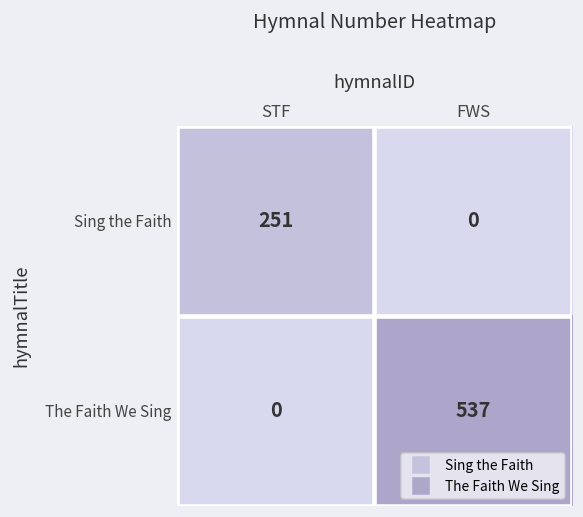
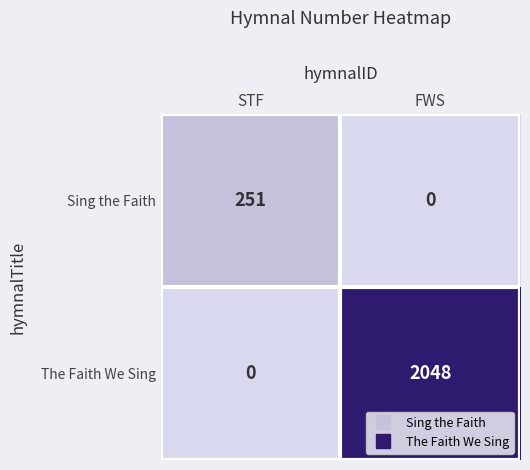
  {
    "Sing the Faith": {
      "STF": 251,
      "FWS": 0
    },
    "The Faith We Sing": {
      "STF": 0,
-     "FWS": 537
+     "FWS": 2048
    }
  }
